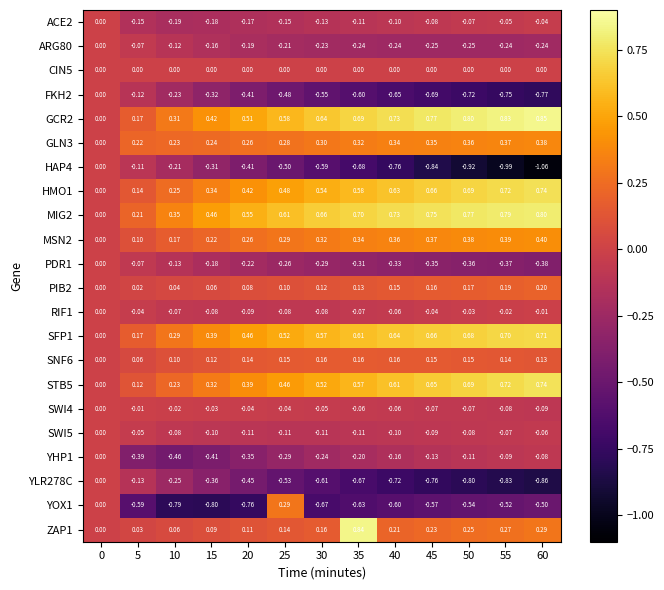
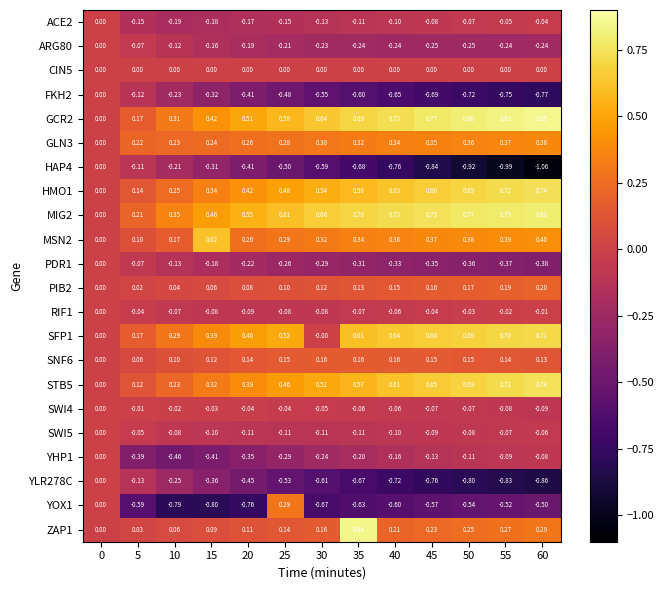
  {
    "MSN2": {
      "0": 0.00,
      "5": 0.10,
      "10": 0.17,
-     "15": 0.22,
+     "15": 0.62,
      "20": 0.26,
      "25": 0.29,
      "30": 0.32,
      "35": 0.34,
      "40": 0.36,
      "45": 0.37,
      "50": 0.38,
      "55": 0.39,
      "60": 0.40
    },
    "SFP1": {
      "0": 0.00,
      "5": 0.17,
      "10": 0.29,
      "15": 0.39,
      "20": 0.46,
      "25": 0.52,
-     "30": 0.57,
+     "30": -0.00,
      "35": 0.61,
      "40": 0.64,
      "45": 0.66,
      "50": 0.68,
      "55": 0.70,
      "60": 0.71
    }
  }
